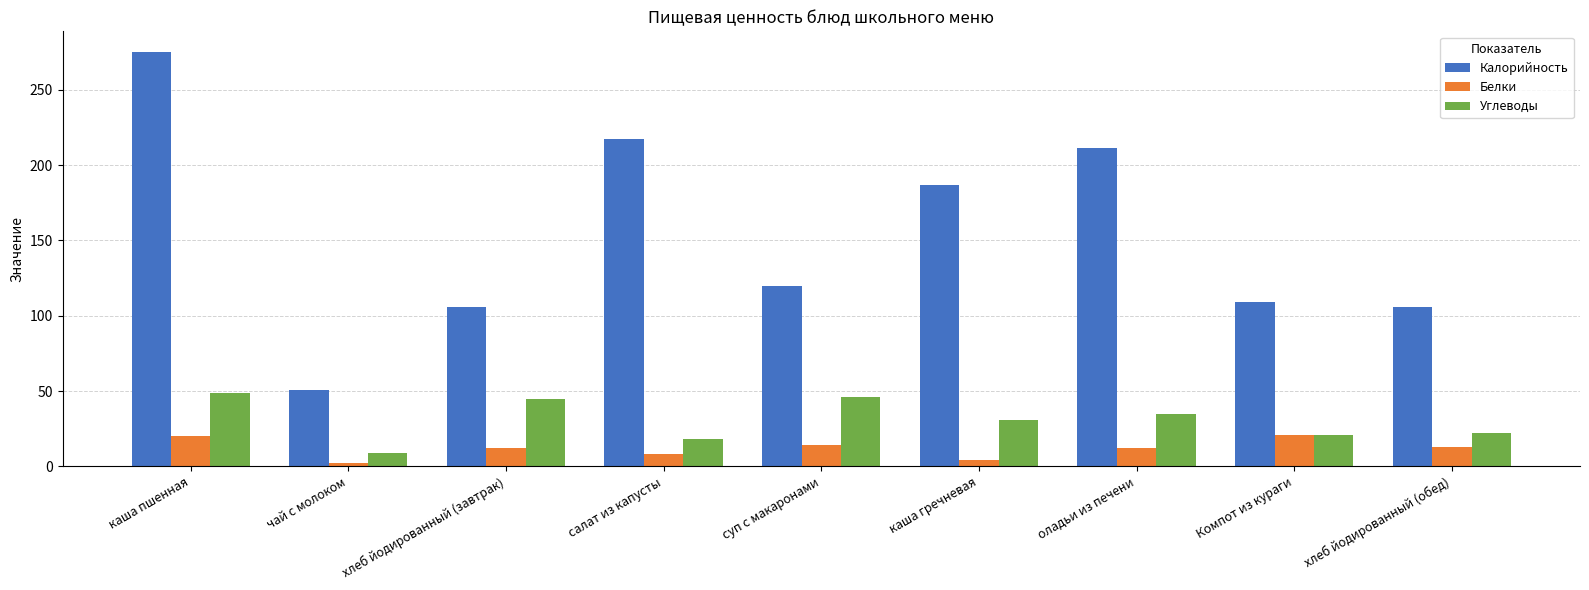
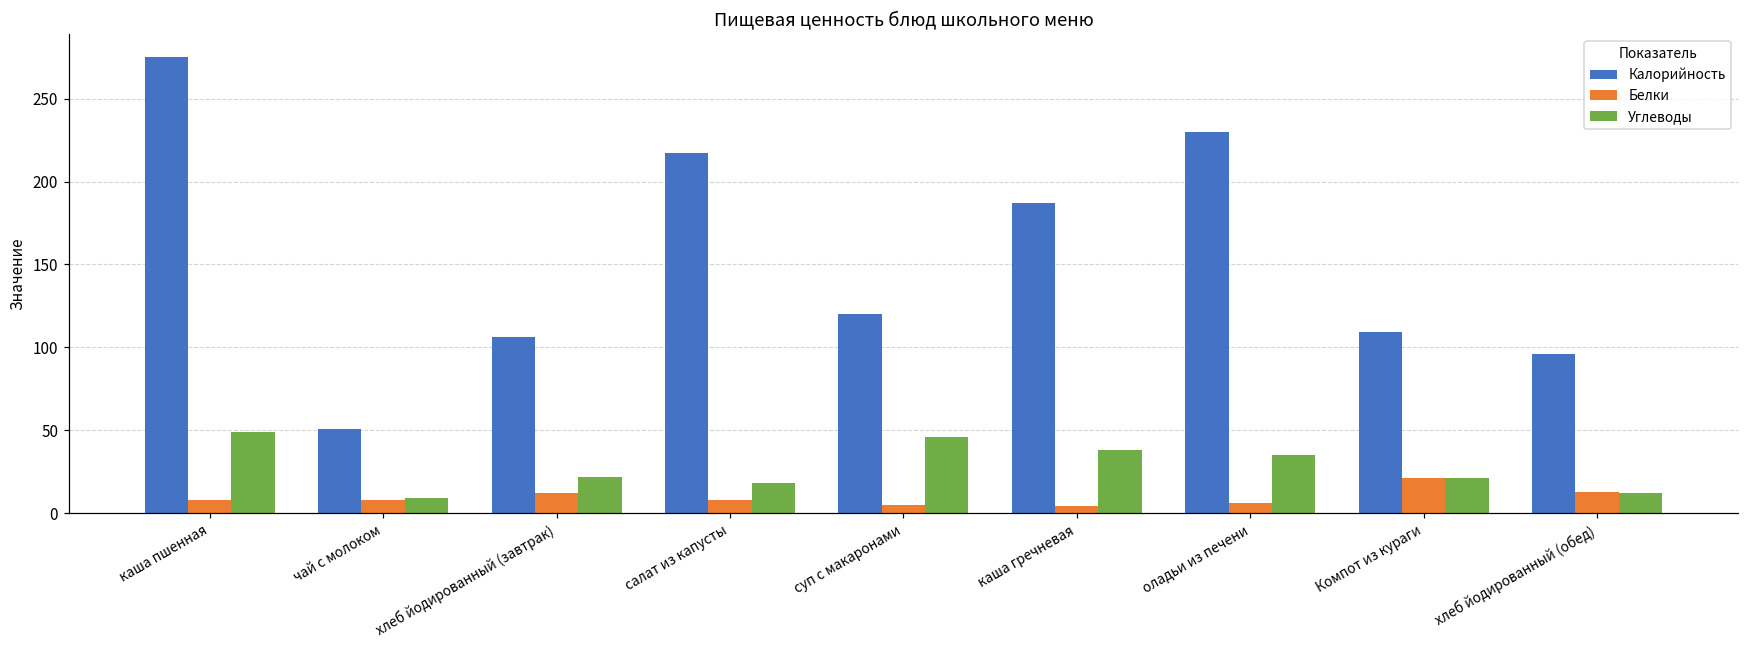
  {
    "Калорийность": {
      "каша пшенная": 275,
      "чай с молоком": 51,
      "хлеб йодированный (завтрак)": 106,
      "салат из капусты": 217,
      "суп с макаронами": 120,
      "каша гречневая": 187,
-     "оладьи из печени": 211,
+     "оладьи из печени": 230,
      "Компот из кураги": 109,
-     "хлеб йодированный (обед)": 106
+     "хлеб йодированный (обед)": 96
    },
    "Белки": {
-     "каша пшенная": 20,
-     "чай с молоком": 2,
+     "каша пшенная": 8,
+     "чай с молоком": 8,
      "хлеб йодированный (завтрак)": 12,
      "салат из капусты": 8,
-     "суп с макаронами": 14,
+     "суп с макаронами": 5,
      "каша гречневая": 4,
-     "оладьи из печени": 12,
+     "оладьи из печени": 6,
      "Компот из кураги": 21,
      "хлеб йодированный (обед)": 13
    },
    "Углеводы": {
      "каша пшенная": 49,
      "чай с молоком": 9,
-     "хлеб йодированный (завтрак)": 45,
+     "хлеб йодированный (завтрак)": 22,
      "салат из капусты": 18,
      "суп с макаронами": 46,
-     "каша гречневая": 31,
+     "каша гречневая": 38,
      "оладьи из печени": 35,
      "Компот из кураги": 21,
-     "хлеб йодированный (обед)": 22
+     "хлеб йодированный (обед)": 12
    }
  }
